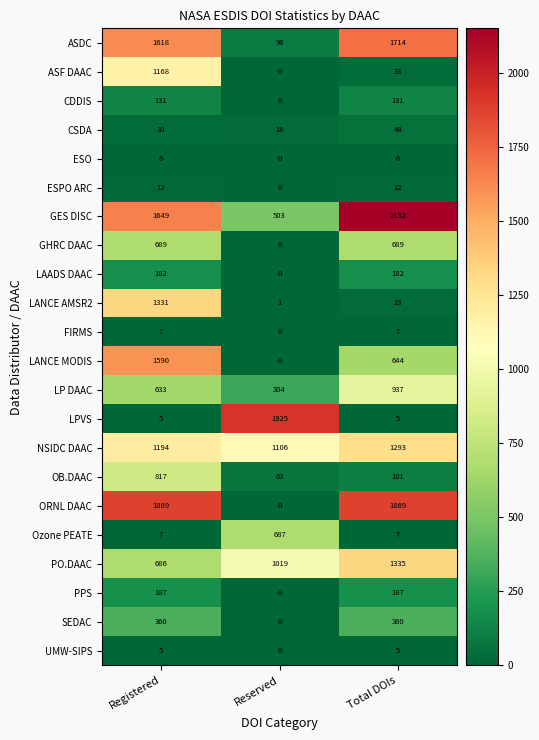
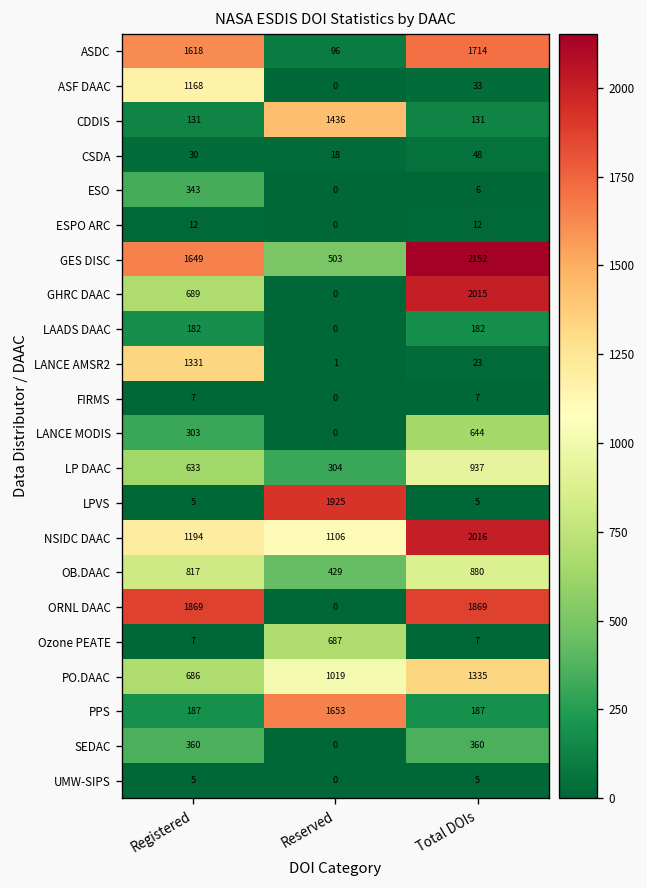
  {
    "ASDC": {
      "Registered": 1618,
      "Reserved": 96,
      "Total DOIs": 1714
    },
    "ASF DAAC": {
      "Registered": 1168,
      "Reserved": 0,
      "Total DOIs": 33
    },
    "CDDIS": {
      "Registered": 131,
-     "Reserved": 0,
+     "Reserved": 1436,
      "Total DOIs": 131
    },
    "CSDA": {
      "Registered": 30,
      "Reserved": 18,
      "Total DOIs": 48
    },
    "ESO": {
-     "Registered": 6,
+     "Registered": 343,
      "Reserved": 0,
      "Total DOIs": 6
    },
    "ESPO ARC": {
      "Registered": 12,
      "Reserved": 0,
      "Total DOIs": 12
    },
    "GES DISC": {
      "Registered": 1649,
      "Reserved": 503,
      "Total DOIs": 2152
    },
    "GHRC DAAC": {
      "Registered": 689,
      "Reserved": 0,
-     "Total DOIs": 689
+     "Total DOIs": 2015
    },
    "LAADS DAAC": {
      "Registered": 182,
      "Reserved": 0,
      "Total DOIs": 182
    },
    "LANCE AMSR2": {
      "Registered": 1331,
      "Reserved": 1,
      "Total DOIs": 23
    },
    "FIRMS": {
      "Registered": 7,
      "Reserved": 0,
      "Total DOIs": 7
    },
    "LANCE MODIS": {
-     "Registered": 1590,
+     "Registered": 303,
      "Reserved": 0,
      "Total DOIs": 644
    },
    "LP DAAC": {
      "Registered": 633,
      "Reserved": 304,
      "Total DOIs": 937
    },
    "LPVS": {
      "Registered": 5,
      "Reserved": 1925,
      "Total DOIs": 5
    },
    "NSIDC DAAC": {
      "Registered": 1194,
      "Reserved": 1106,
-     "Total DOIs": 1293
+     "Total DOIs": 2016
    },
    "OB.DAAC": {
      "Registered": 817,
-     "Reserved": 63,
-     "Total DOIs": 101
+     "Reserved": 429,
+     "Total DOIs": 880
    },
    "ORNL DAAC": {
      "Registered": 1869,
      "Reserved": 0,
      "Total DOIs": 1869
    },
    "Ozone PEATE": {
      "Registered": 7,
      "Reserved": 687,
      "Total DOIs": 7
    },
    "PO.DAAC": {
      "Registered": 686,
      "Reserved": 1019,
      "Total DOIs": 1335
    },
    "PPS": {
      "Registered": 187,
-     "Reserved": 0,
+     "Reserved": 1653,
      "Total DOIs": 187
    },
    "SEDAC": {
      "Registered": 360,
      "Reserved": 0,
      "Total DOIs": 360
    },
    "UMW-SIPS": {
      "Registered": 5,
      "Reserved": 0,
      "Total DOIs": 5
    }
  }
